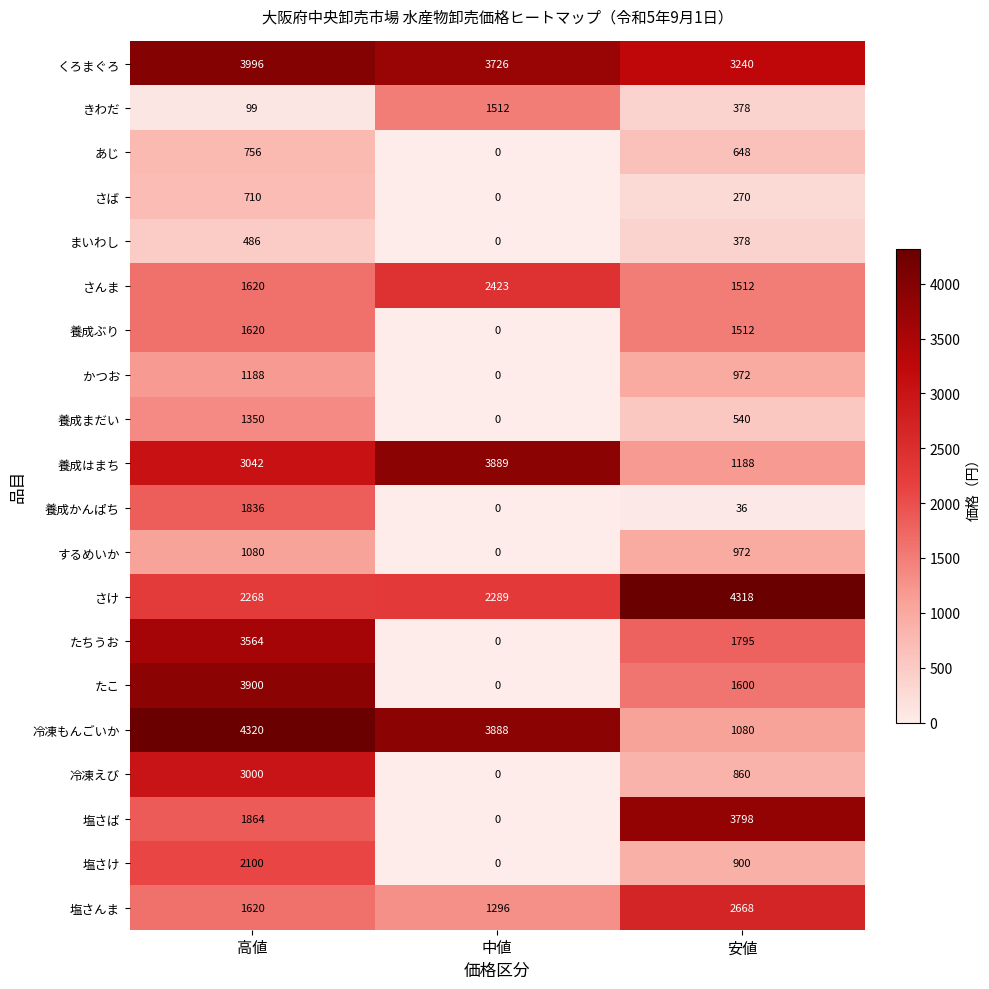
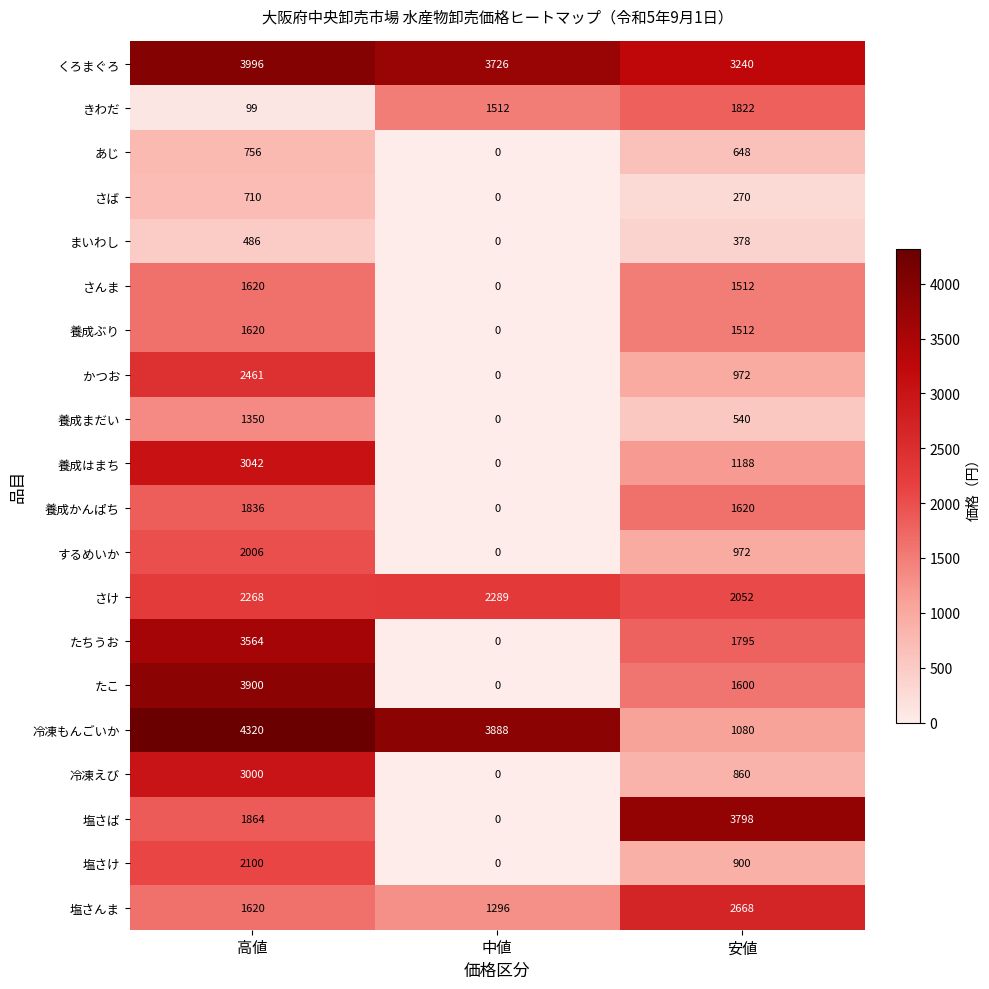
  {
    "くろまぐろ": {
      "高値": 3996,
      "中値": 3726,
      "安値": 3240
    },
    "きわだ": {
      "高値": 99,
      "中値": 1512,
-     "安値": 378
+     "安値": 1822
    },
    "あじ": {
      "高値": 756,
      "中値": 0,
      "安値": 648
    },
    "さば": {
      "高値": 710,
      "中値": 0,
      "安値": 270
    },
    "まいわし": {
      "高値": 486,
      "中値": 0,
      "安値": 378
    },
    "さんま": {
      "高値": 1620,
-     "中値": 2423,
+     "中値": 0,
      "安値": 1512
    },
    "養成ぶり": {
      "高値": 1620,
      "中値": 0,
      "安値": 1512
    },
    "かつお": {
-     "高値": 1188,
+     "高値": 2461,
      "中値": 0,
      "安値": 972
    },
    "養成まだい": {
      "高値": 1350,
      "中値": 0,
      "安値": 540
    },
    "養成はまち": {
      "高値": 3042,
-     "中値": 3889,
+     "中値": 0,
      "安値": 1188
    },
    "養成かんぱち": {
      "高値": 1836,
      "中値": 0,
-     "安値": 36
+     "安値": 1620
    },
    "するめいか": {
-     "高値": 1080,
+     "高値": 2006,
      "中値": 0,
      "安値": 972
    },
    "さけ": {
      "高値": 2268,
      "中値": 2289,
-     "安値": 4318
+     "安値": 2052
    },
    "たちうお": {
      "高値": 3564,
      "中値": 0,
      "安値": 1795
    },
    "たこ": {
      "高値": 3900,
      "中値": 0,
      "安値": 1600
    },
    "冷凍もんごいか": {
      "高値": 4320,
      "中値": 3888,
      "安値": 1080
    },
    "冷凍えび": {
      "高値": 3000,
      "中値": 0,
      "安値": 860
    },
    "塩さば": {
      "高値": 1864,
      "中値": 0,
      "安値": 3798
    },
    "塩さけ": {
      "高値": 2100,
      "中値": 0,
      "安値": 900
    },
    "塩さんま": {
      "高値": 1620,
      "中値": 1296,
      "安値": 2668
    }
  }
